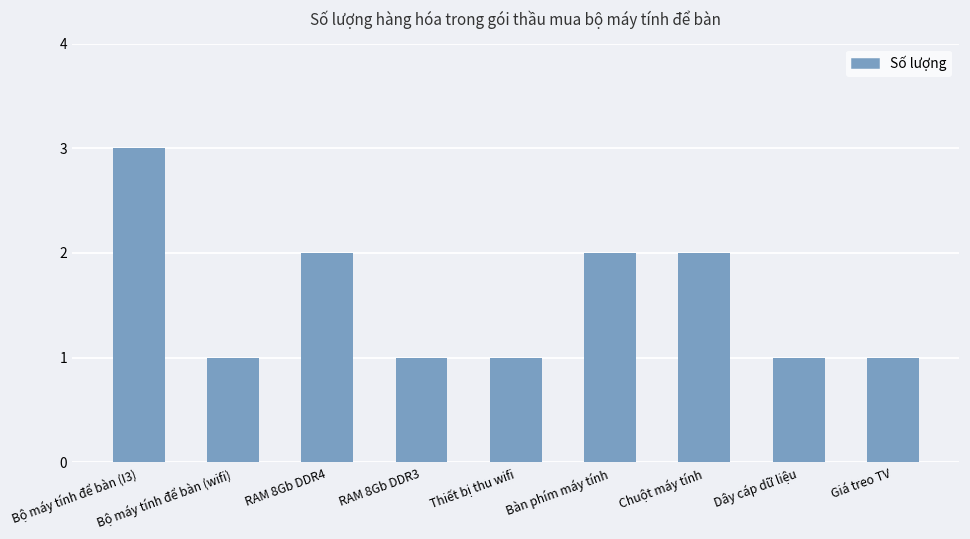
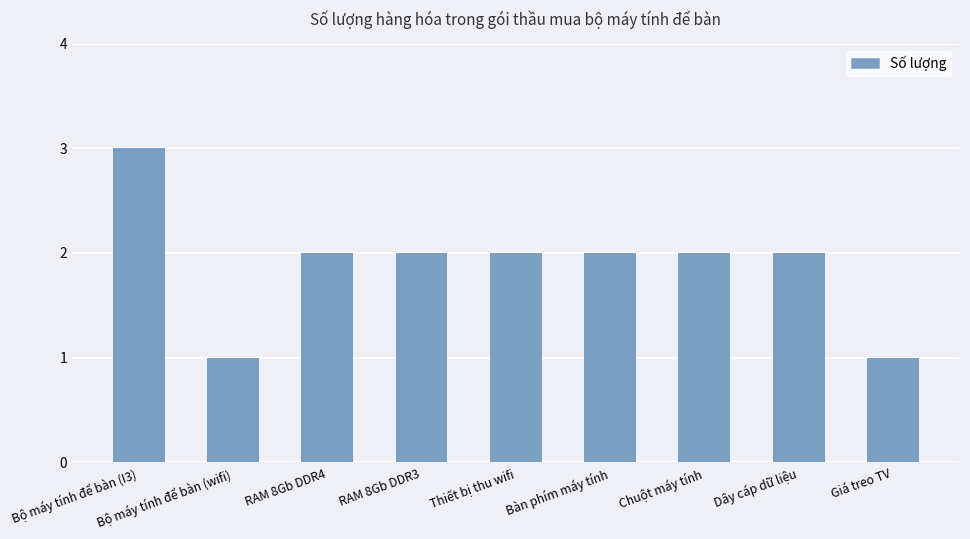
  {
    "Bộ máy tính để bàn (I3)": 3,
    "Bộ máy tính để bàn (wifi)": 1,
    "RAM 8Gb DDR4": 2,
-   "RAM 8Gb DDR3": 1,
-   "Thiết bị thu wifi": 1,
+   "RAM 8Gb DDR3": 2,
+   "Thiết bị thu wifi": 2,
    "Bàn phím máy tính": 2,
    "Chuột máy tính": 2,
-   "Dây cáp dữ liệu": 1,
+   "Dây cáp dữ liệu": 2,
    "Giá treo TV": 1
  }
